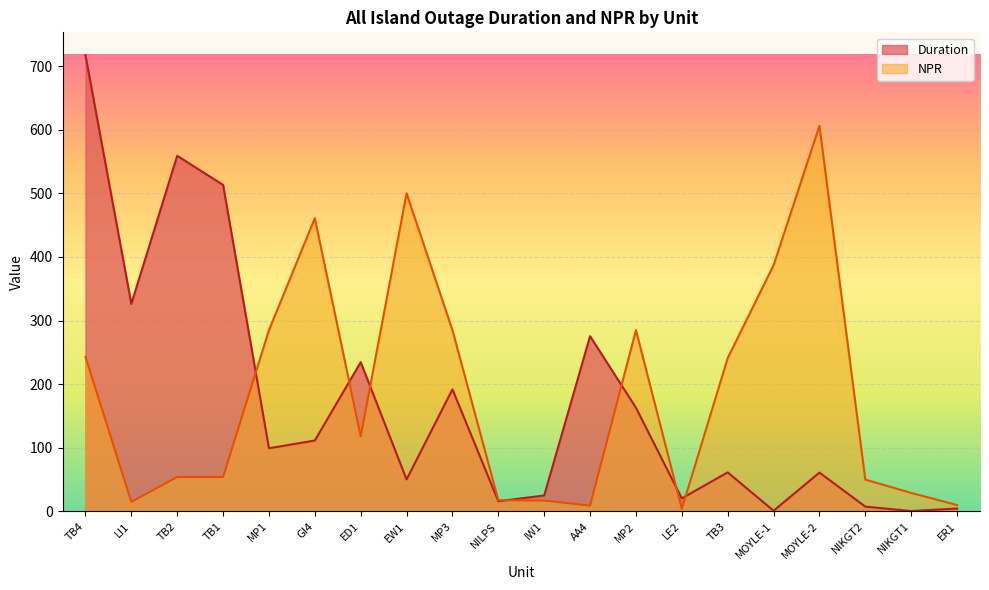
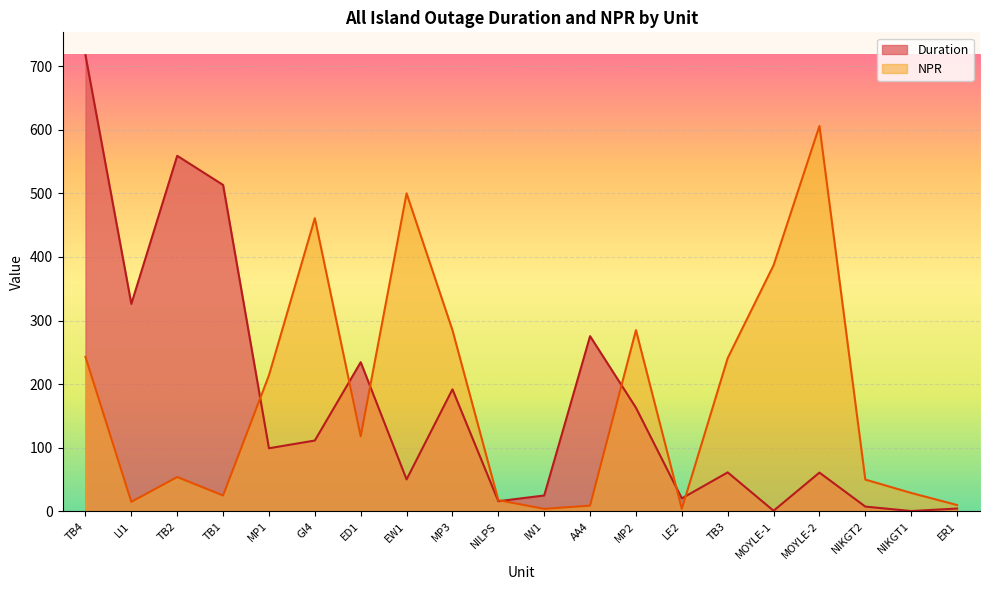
  {
    "Duration": {
      "TB4": 720,
      "LI1": 330,
      "TB2": 560,
      "TB1": 510,
      "MP1": 100,
      "GI4": 110,
      "ED1": 230,
      "EW1": 50,
      "MP3": 190,
      "IW1": 30,
      "AA4": 280,
      "MP2": 160,
      "LE2": 20,
      "TB3": 60,
      "MOYLE-1": 0,
      "MOYLE-2": 60,
      "NIKGT2": 10,
      "NIKGT1": 0,
      "ER1": 0
    },
    "NPR": {
      "TB4": 240,
      "LI1": 20,
      "TB2": 50,
-     "TB1": 50,
-     "MP1": 290,
+     "TB1": 30,
+     "MP1": 210,
      "GI4": 460,
      "ED1": 120,
      "EW1": 500,
      "MP3": 290,
-     "IW1": 20,
+     "IW1": 0,
      "AA4": 10,
      "MP2": 290,
      "LE2": 0,
      "TB3": 240,
      "MOYLE-1": 390,
      "MOYLE-2": 610,
      "NIKGT2": 50,
      "NIKGT1": 30,
      "ER1": 10
    }
  }
